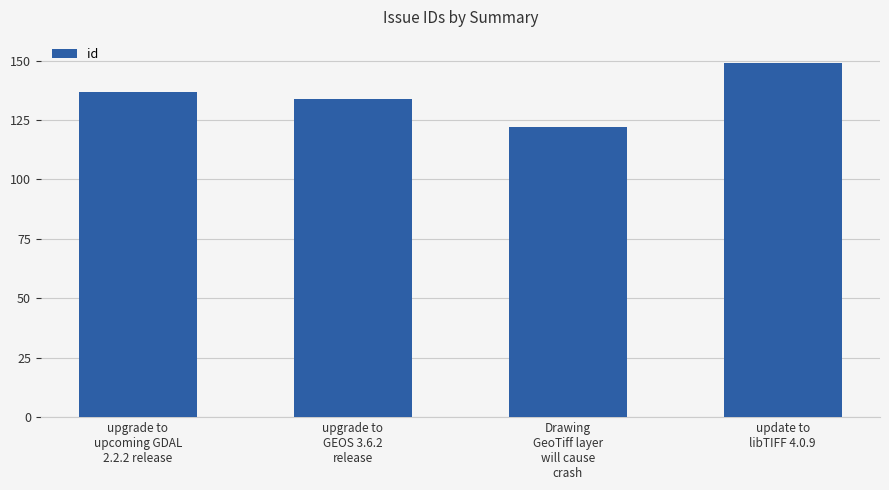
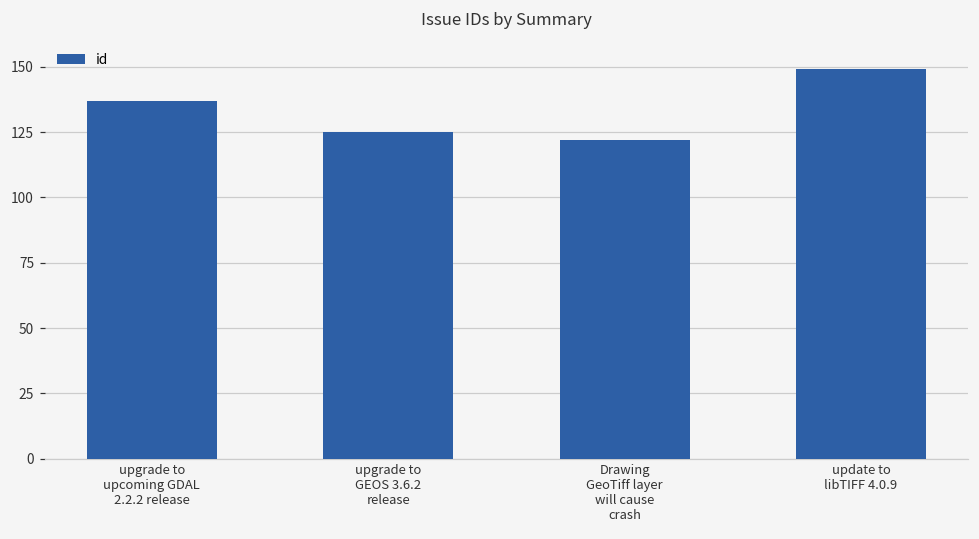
  {
    "upgrade to upcoming GDAL 2.2.2 release": 137,
-   "upgrade to GEOS 3.6.2 release": 134,
+   "upgrade to GEOS 3.6.2 release": 125,
    "Drawing GeoTiff layer will cause crash": 122,
    "update to libTIFF 4.0.9": 149
  }
